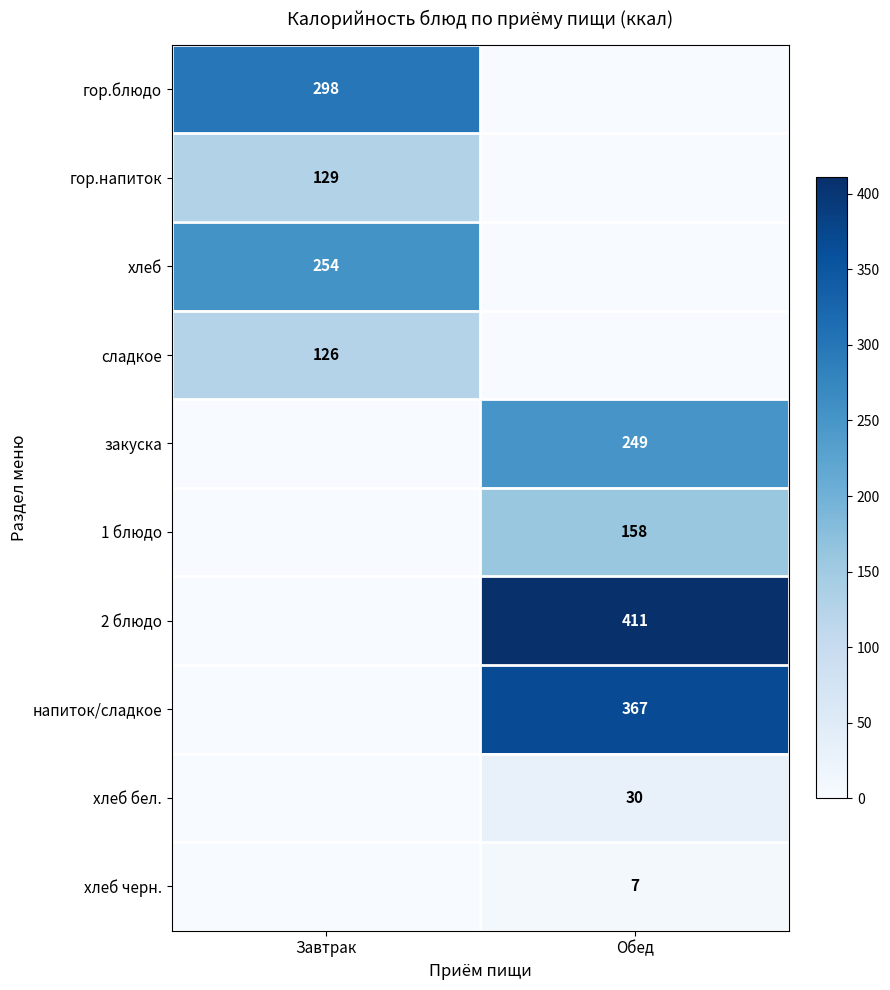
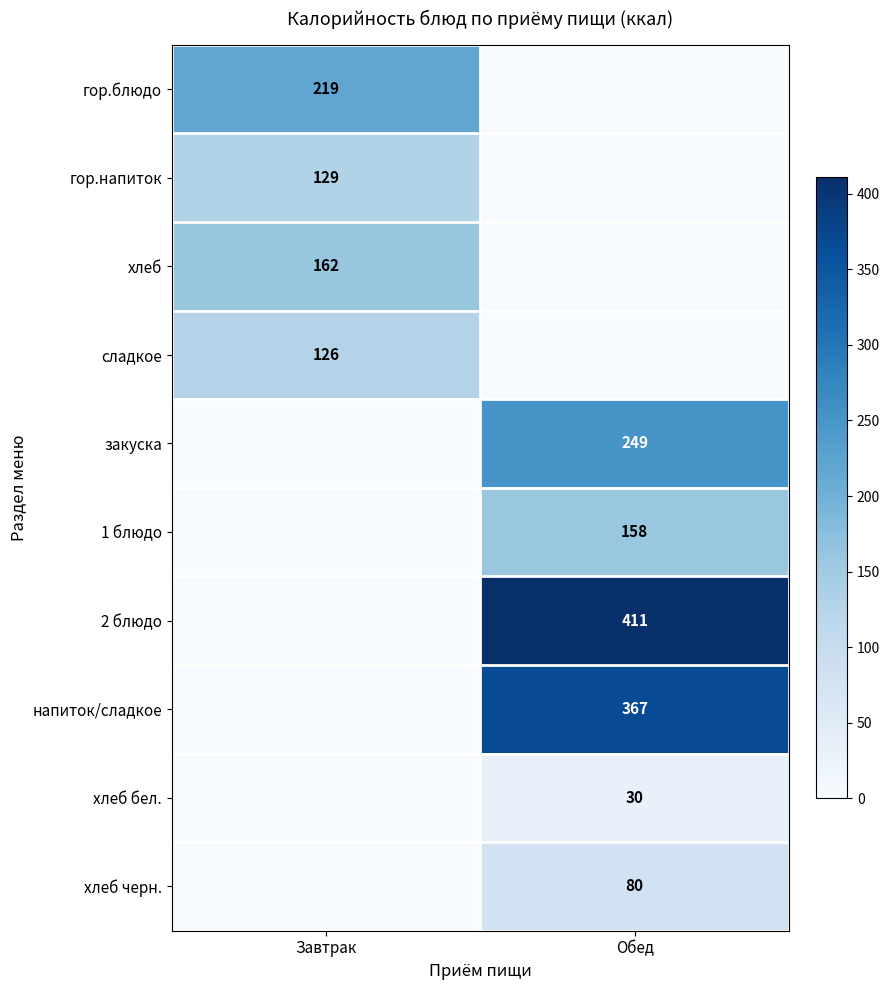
  {
    "гор.блюдо": {
-     "Завтрак": 298
+     "Завтрак": 219
    },
    "гор.напиток": {
      "Завтрак": 129
    },
    "хлеб": {
-     "Завтрак": 254
+     "Завтрак": 162
    },
    "сладкое": {
      "Завтрак": 126
    },
    "закуска": {
      "Обед": 249
    },
    "1 блюдо": {
      "Обед": 158
    },
    "2 блюдо": {
      "Обед": 411
    },
    "напиток/сладкое": {
      "Обед": 367
    },
    "хлеб бел.": {
      "Обед": 30
    },
    "хлеб черн.": {
-     "Обед": 7
+     "Обед": 80
    }
  }
